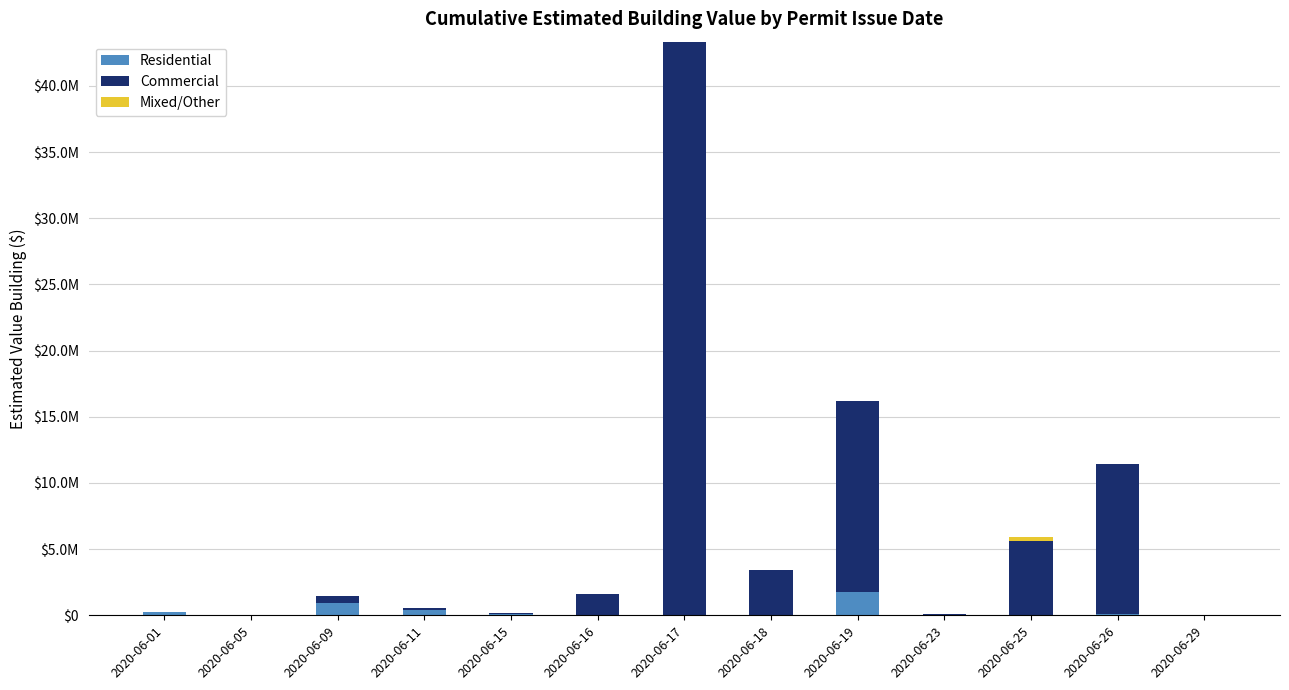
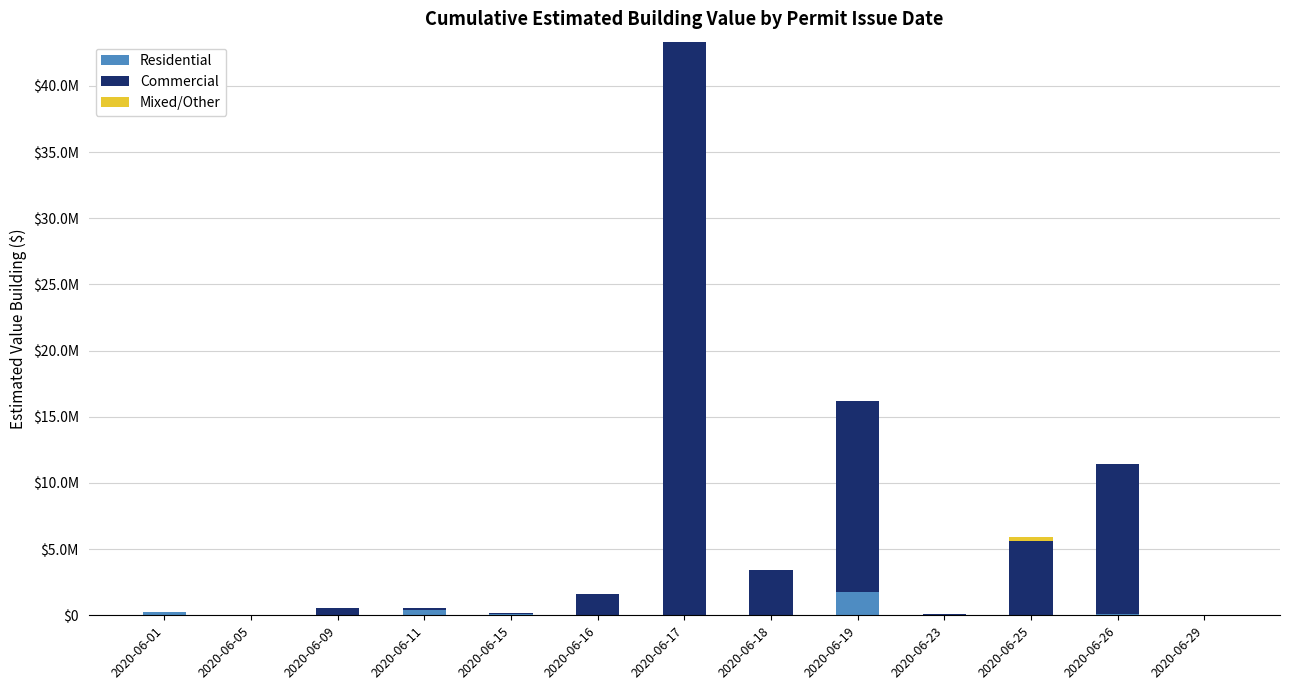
  {
    "Residential": {
      "2020-06-01": "$300000",
-     "2020-06-09": "$900000",
+     "2020-06-09": "$0",
      "2020-06-11": "$400000",
      "2020-06-17": "$0",
      "2020-06-19": "$1700000",
      "2020-06-23": "$0",
      "2020-06-29": "$0"
    },
    "Commercial": {
      "2020-06-01": "$0",
      "2020-06-09": "$600000",
      "2020-06-16": "$1500000",
      "2020-06-17": "$43300000",
      "2020-06-18": "$3400000",
      "2020-06-19": "$14500000",
      "2020-06-25": "$5600000",
      "2020-06-26": "$11300000"
    },
    "Mixed/Other": {
      "2020-06-01": "$0",
      "2020-06-05": "$0",
      "2020-06-09": "$0",
      "2020-06-15": "$0",
      "2020-06-17": "$0",
      "2020-06-18": "$0",
      "2020-06-19": "$0",
      "2020-06-23": "$0",
      "2020-06-25": "$300000",
      "2020-06-26": "$0",
      "2020-06-29": "$0"
    }
  }
